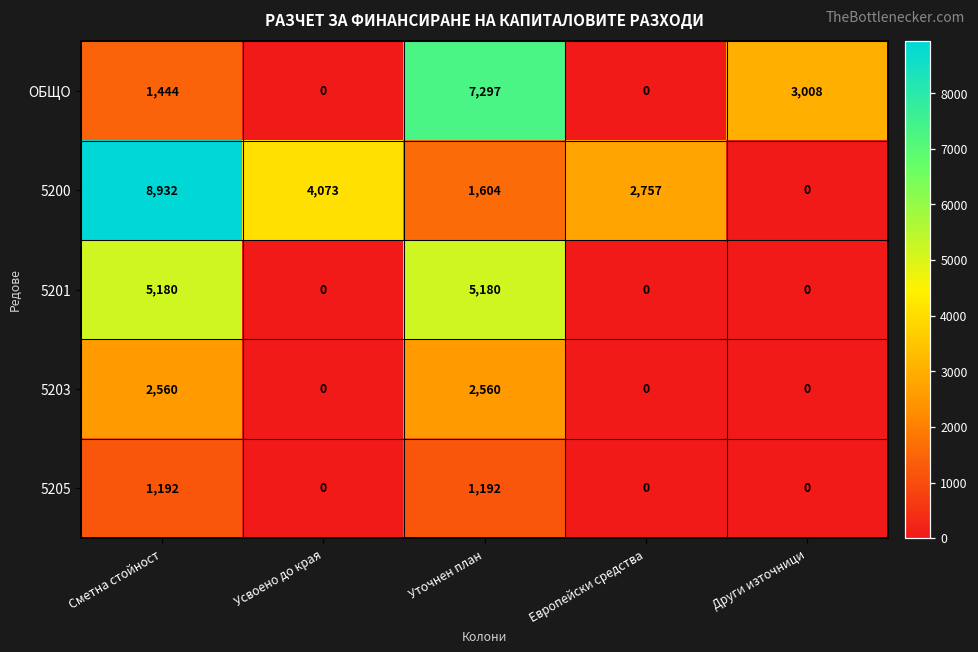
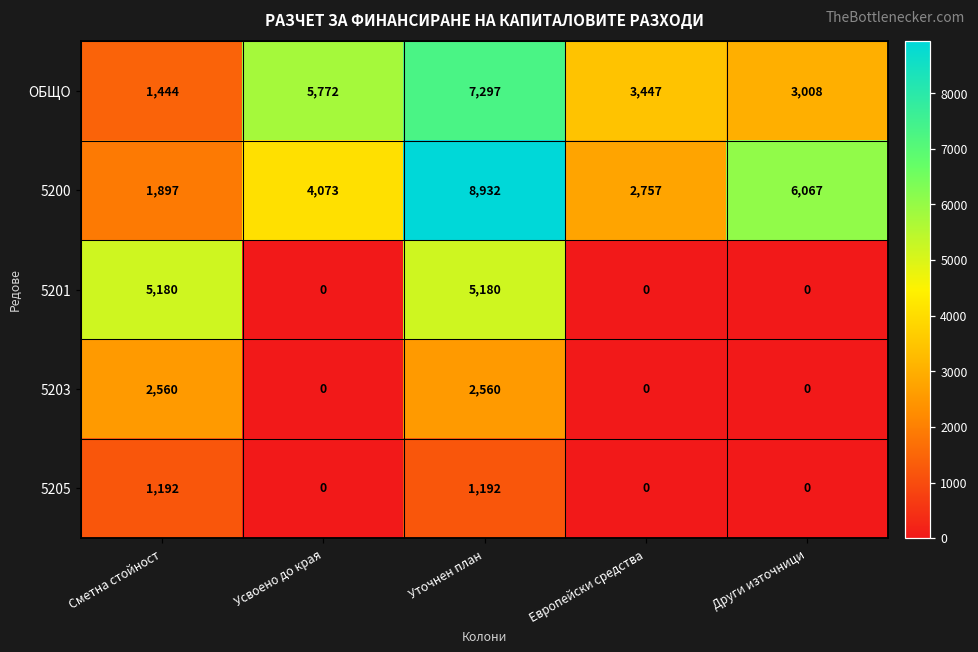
  {
    "ОБЩО": {
      "Сметна стойност": "1,444",
-     "Усвоено до края": "0",
+     "Усвоено до края": "5,772",
      "Уточнен план": "7,297",
-     "Европейски средства": "0",
+     "Европейски средства": "3,447",
      "Други източници": "3,008"
    },
    "5200": {
-     "Сметна стойност": "8,932",
+     "Сметна стойност": "1,897",
      "Усвоено до края": "4,073",
-     "Уточнен план": "1,604",
+     "Уточнен план": "8,932",
      "Европейски средства": "2,757",
-     "Други източници": "0"
+     "Други източници": "6,067"
    },
    "5201": {
      "Сметна стойност": "5,180",
      "Усвоено до края": "0",
      "Уточнен план": "5,180",
      "Европейски средства": "0",
      "Други източници": "0"
    },
    "5203": {
      "Сметна стойност": "2,560",
      "Усвоено до края": "0",
      "Уточнен план": "2,560",
      "Европейски средства": "0",
      "Други източници": "0"
    },
    "5205": {
      "Сметна стойност": "1,192",
      "Усвоено до края": "0",
      "Уточнен план": "1,192",
      "Европейски средства": "0",
      "Други източници": "0"
    }
  }
